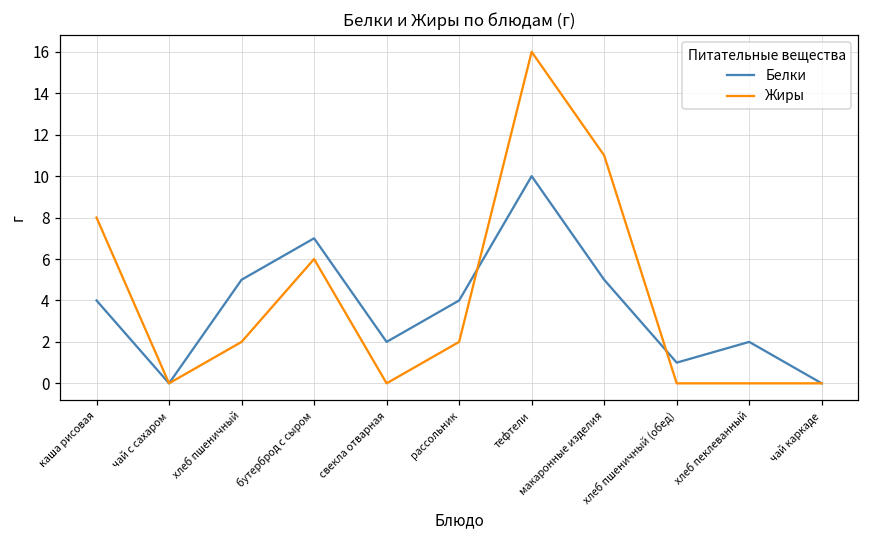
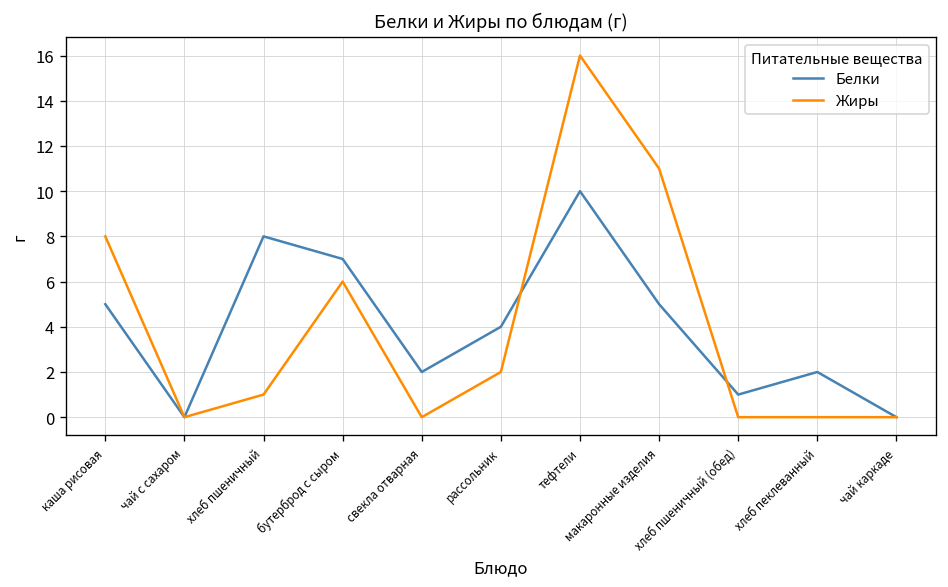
  {
    "Белки": {
-     "каша рисовая": 4,
-     "хлеб пшеничный": 5,
+     "каша рисовая": 5,
+     "хлеб пшеничный": 8,
      "бутерброд с сыром": 7,
      "свекла отварная": 2,
      "рассольник": 4,
      "тефтели": 10,
      "макаронные изделия": 5,
      "хлеб пшеничный (обед)": 1,
      "хлеб пеклеванный": 2
    },
    "Жиры": {
      "каша рисовая": 8,
-     "хлеб пшеничный": 2,
+     "хлеб пшеничный": 1,
      "бутерброд с сыром": 6,
      "свекла отварная": 0,
      "рассольник": 2,
      "тефтели": 16,
      "макаронные изделия": 11,
      "хлеб пшеничный (обед)": 0,
      "хлеб пеклеванный": 0
    }
  }
